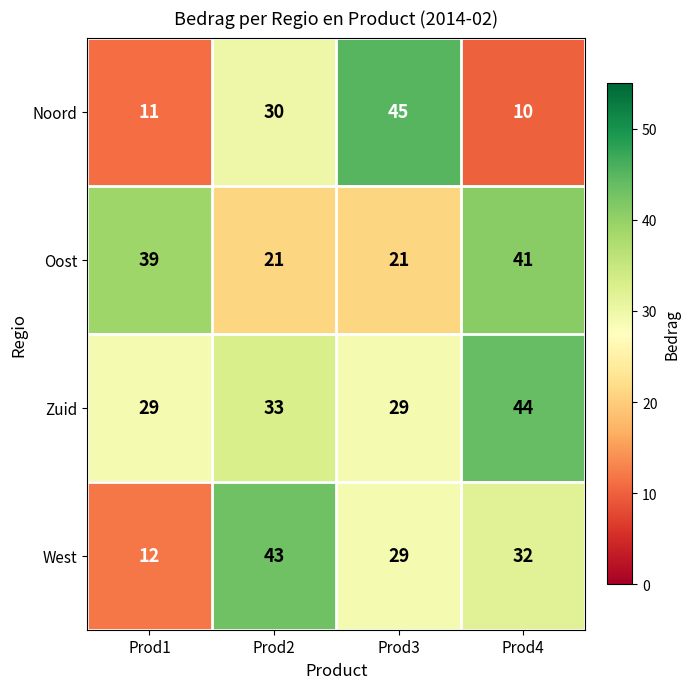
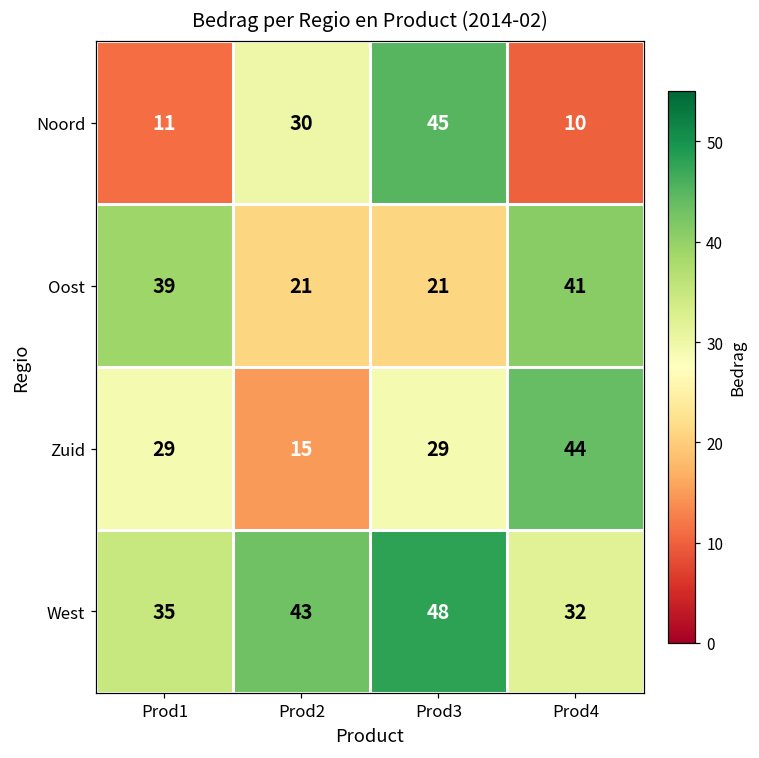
  {
    "Noord": {
      "Prod1": 11,
      "Prod2": 30,
      "Prod3": 45,
      "Prod4": 10
    },
    "Oost": {
      "Prod1": 39,
      "Prod2": 21,
      "Prod3": 21,
      "Prod4": 41
    },
    "Zuid": {
      "Prod1": 29,
-     "Prod2": 33,
+     "Prod2": 15,
      "Prod3": 29,
      "Prod4": 44
    },
    "West": {
-     "Prod1": 12,
+     "Prod1": 35,
      "Prod2": 43,
-     "Prod3": 29,
+     "Prod3": 48,
      "Prod4": 32
    }
  }
